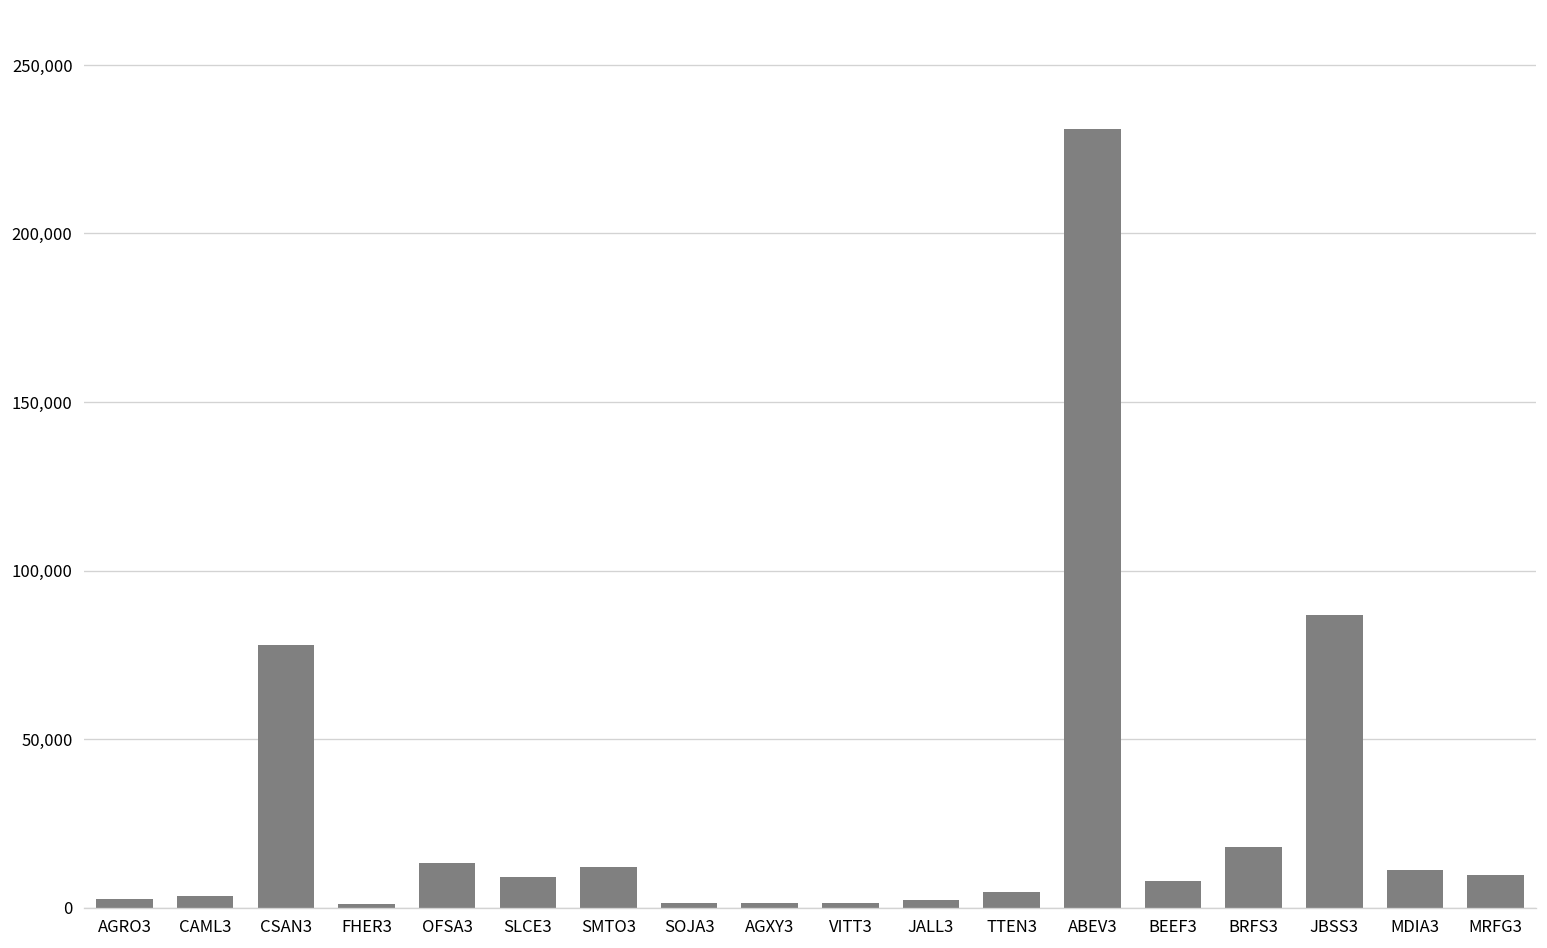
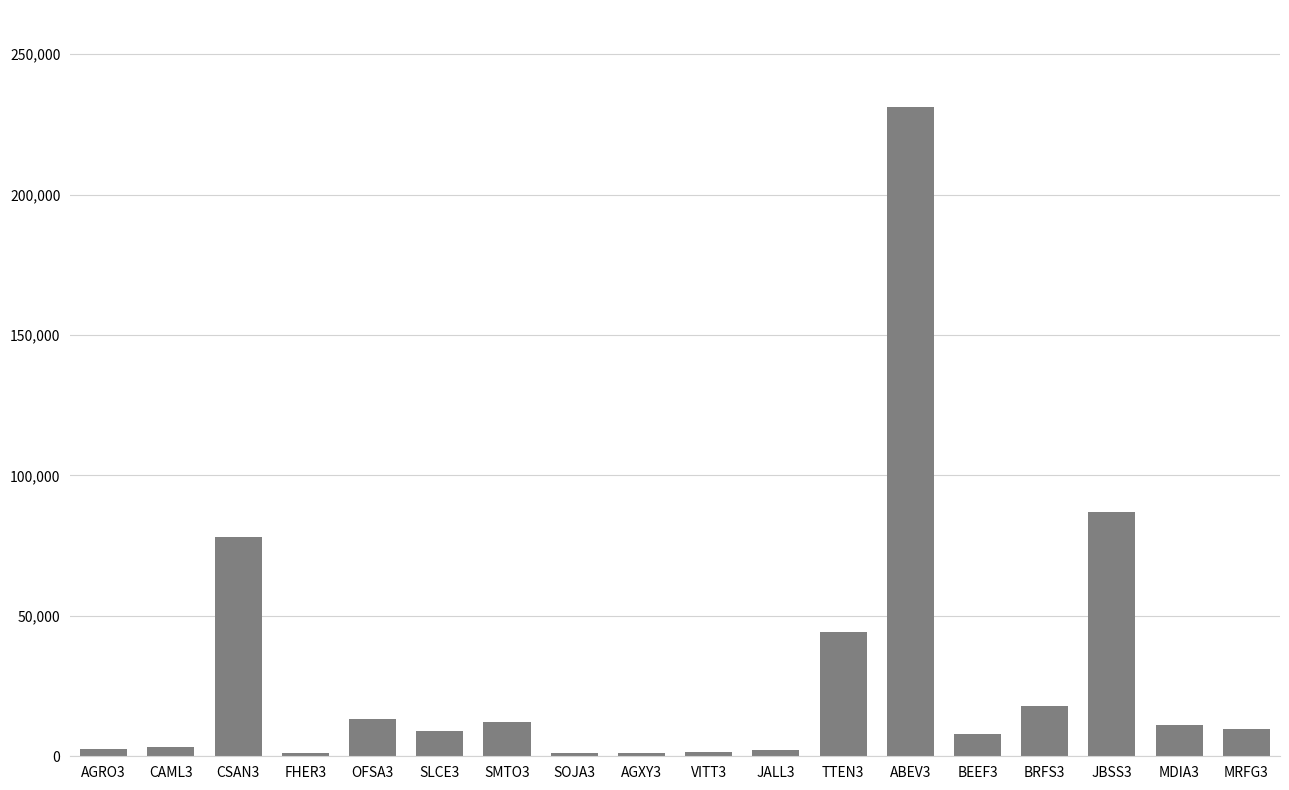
  {
    "AGRO3": "3,000",
    "CAML3": "3,000",
    "CSAN3": "78,000",
    "FHER3": "1,000",
    "OFSA3": "13,000",
    "SLCE3": "9,000",
    "SMTO3": "12,000",
    "SOJA3": "1,000",
    "AGXY3": "1,000",
    "VITT3": "1,000",
    "JALL3": "2,000",
-   "TTEN3": "5,000",
+   "TTEN3": "44,000",
    "ABEV3": "231,000",
    "BEEF3": "8,000",
    "BRFS3": "18,000",
    "JBSS3": "87,000",
    "MDIA3": "11,000",
    "MRFG3": "10,000"
  }
